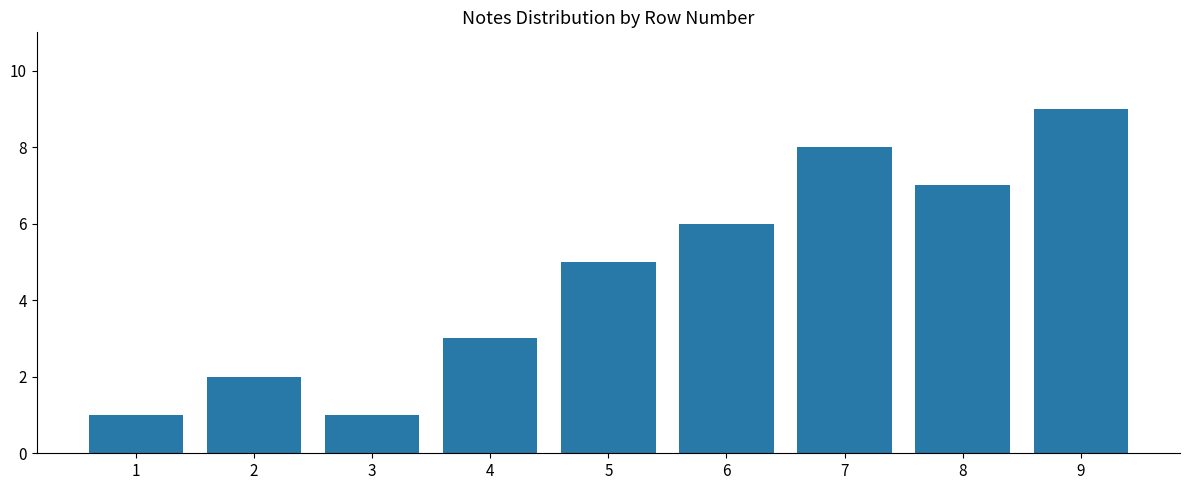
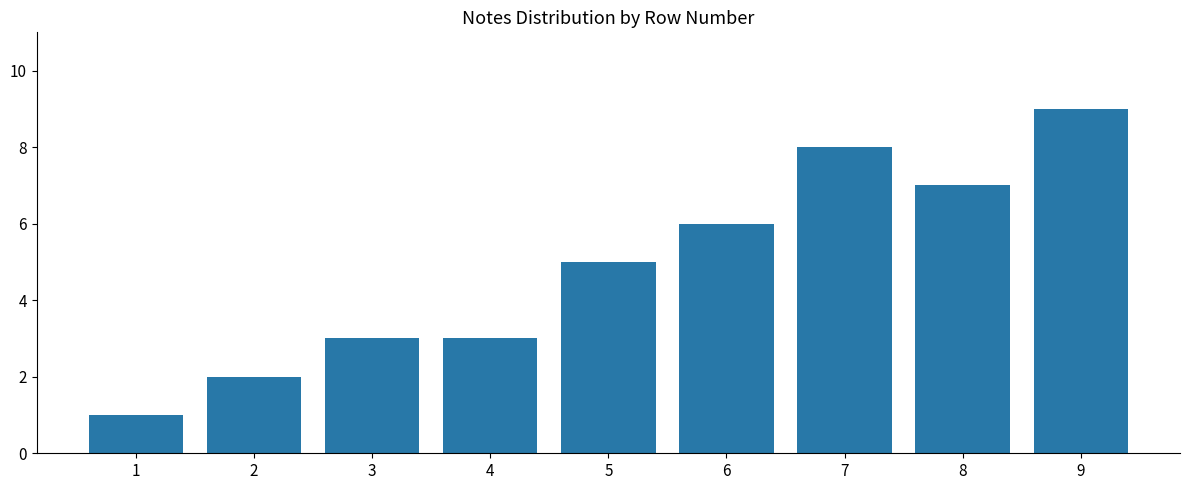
  {
    "1": 1,
    "2": 2,
-   "3": 1,
+   "3": 3,
    "4": 3,
    "5": 5,
    "6": 6,
    "7": 8,
    "8": 7,
    "9": 9
  }
